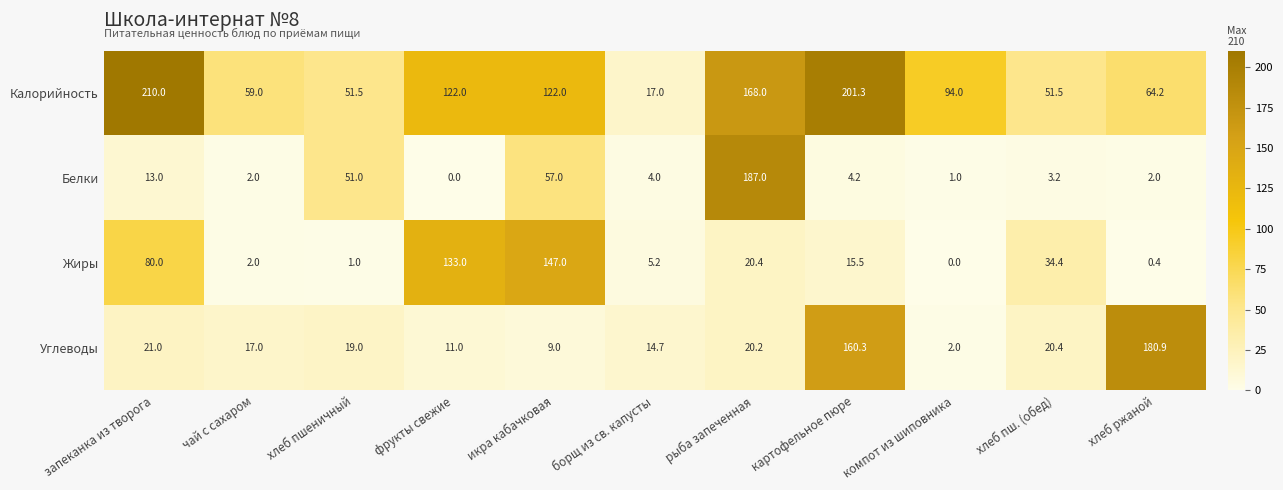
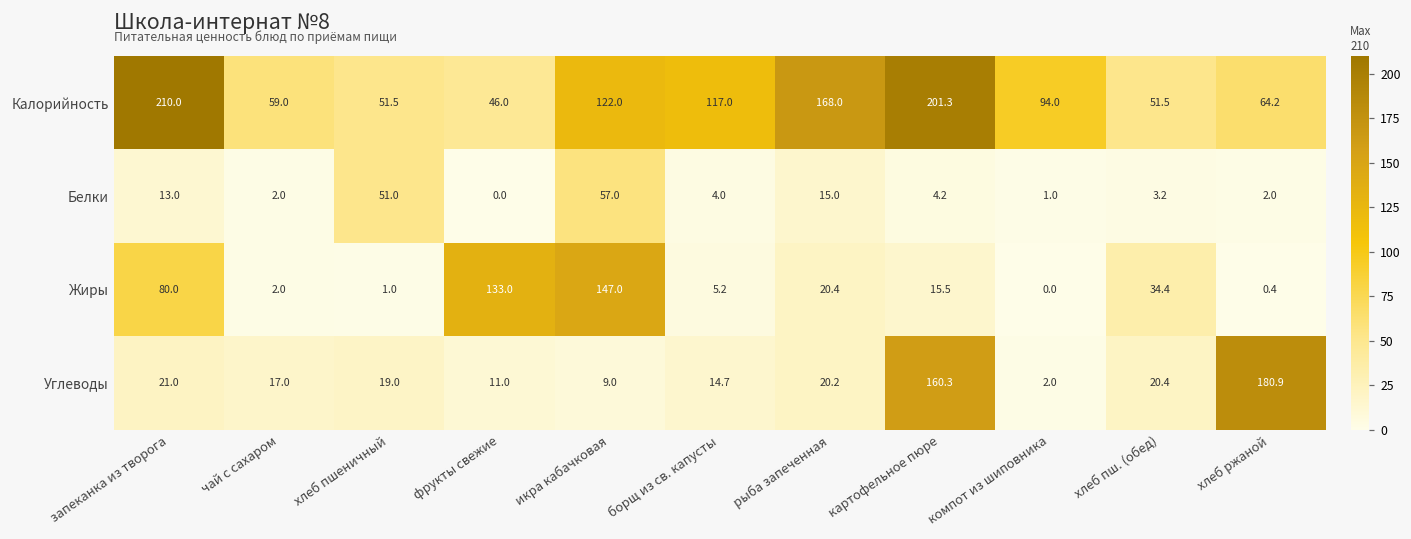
  {
    "Калорийность": {
      "запеканка из творога": 210.0,
      "чай с сахаром": 59.0,
      "хлеб пшеничный": 51.5,
-     "фрукты свежие": 122.0,
+     "фрукты свежие": 46.0,
      "икра кабачковая": 122.0,
-     "борщ из св. капусты": 17.0,
+     "борщ из св. капусты": 117.0,
      "рыба запеченная": 168.0,
      "картофельное пюре": 201.3,
      "компот из шиповника": 94.0,
      "хлеб пш. (обед)": 51.5,
      "хлеб ржаной": 64.2
    },
    "Белки": {
      "запеканка из творога": 13.0,
      "чай с сахаром": 2.0,
      "хлеб пшеничный": 51.0,
      "фрукты свежие": 0.0,
      "икра кабачковая": 57.0,
      "борщ из св. капусты": 4.0,
-     "рыба запеченная": 187.0,
+     "рыба запеченная": 15.0,
      "картофельное пюре": 4.2,
      "компот из шиповника": 1.0,
      "хлеб пш. (обед)": 3.2,
      "хлеб ржаной": 2.0
    },
    "Жиры": {
      "запеканка из творога": 80.0,
      "чай с сахаром": 2.0,
      "хлеб пшеничный": 1.0,
      "фрукты свежие": 133.0,
      "икра кабачковая": 147.0,
      "борщ из св. капусты": 5.2,
      "рыба запеченная": 20.4,
      "картофельное пюре": 15.5,
      "компот из шиповника": 0.0,
      "хлеб пш. (обед)": 34.4,
      "хлеб ржаной": 0.4
    },
    "Углеводы": {
      "запеканка из творога": 21.0,
      "чай с сахаром": 17.0,
      "хлеб пшеничный": 19.0,
      "фрукты свежие": 11.0,
      "икра кабачковая": 9.0,
      "борщ из св. капусты": 14.7,
      "рыба запеченная": 20.2,
      "картофельное пюре": 160.3,
      "компот из шиповника": 2.0,
      "хлеб пш. (обед)": 20.4,
      "хлеб ржаной": 180.9
    }
  }
